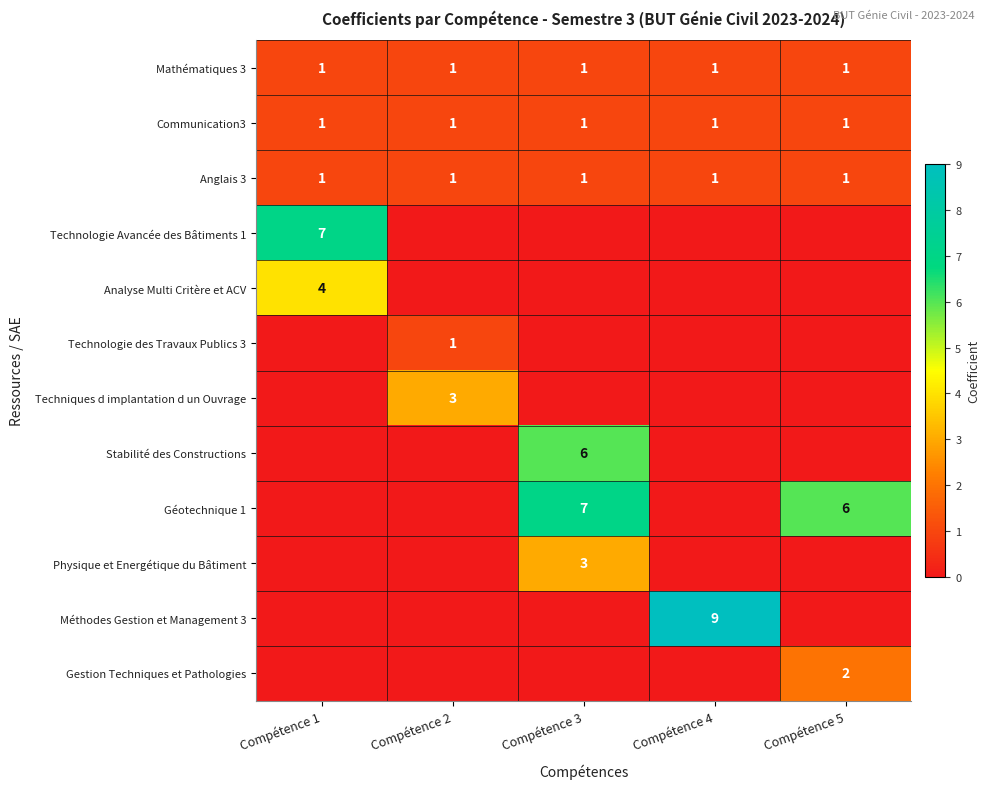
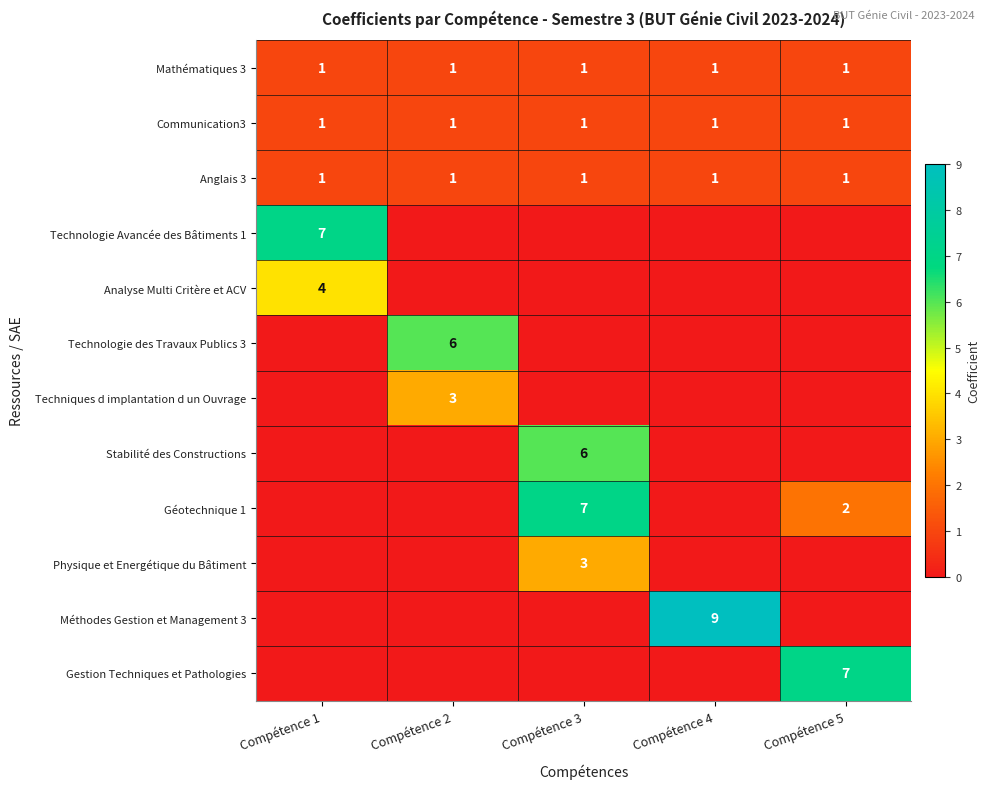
  {
    "Mathématiques 3": {
      "Compétence 1": 1,
      "Compétence 2": 1,
      "Compétence 3": 1,
      "Compétence 4": 1,
      "Compétence 5": 1
    },
    "Communication3": {
      "Compétence 1": 1,
      "Compétence 2": 1,
      "Compétence 3": 1,
      "Compétence 4": 1,
      "Compétence 5": 1
    },
    "Anglais 3": {
      "Compétence 1": 1,
      "Compétence 2": 1,
      "Compétence 3": 1,
      "Compétence 4": 1,
      "Compétence 5": 1
    },
    "Technologie Avancée des Bâtiments 1": {
      "Compétence 1": 7
    },
    "Analyse Multi Critère et ACV": {
      "Compétence 1": 4
    },
    "Technologie des Travaux Publics 3": {
-     "Compétence 2": 1
+     "Compétence 2": 6
    },
    "Techniques d implantation d un Ouvrage": {
      "Compétence 2": 3
    },
    "Stabilité des Constructions": {
      "Compétence 3": 6
    },
    "Géotechnique 1": {
      "Compétence 3": 7,
-     "Compétence 5": 6
+     "Compétence 5": 2
    },
    "Physique et Energétique du Bâtiment": {
      "Compétence 3": 3
    },
    "Méthodes Gestion et Management 3": {
      "Compétence 4": 9
    },
    "Gestion Techniques et Pathologies": {
-     "Compétence 5": 2
+     "Compétence 5": 7
    }
  }
